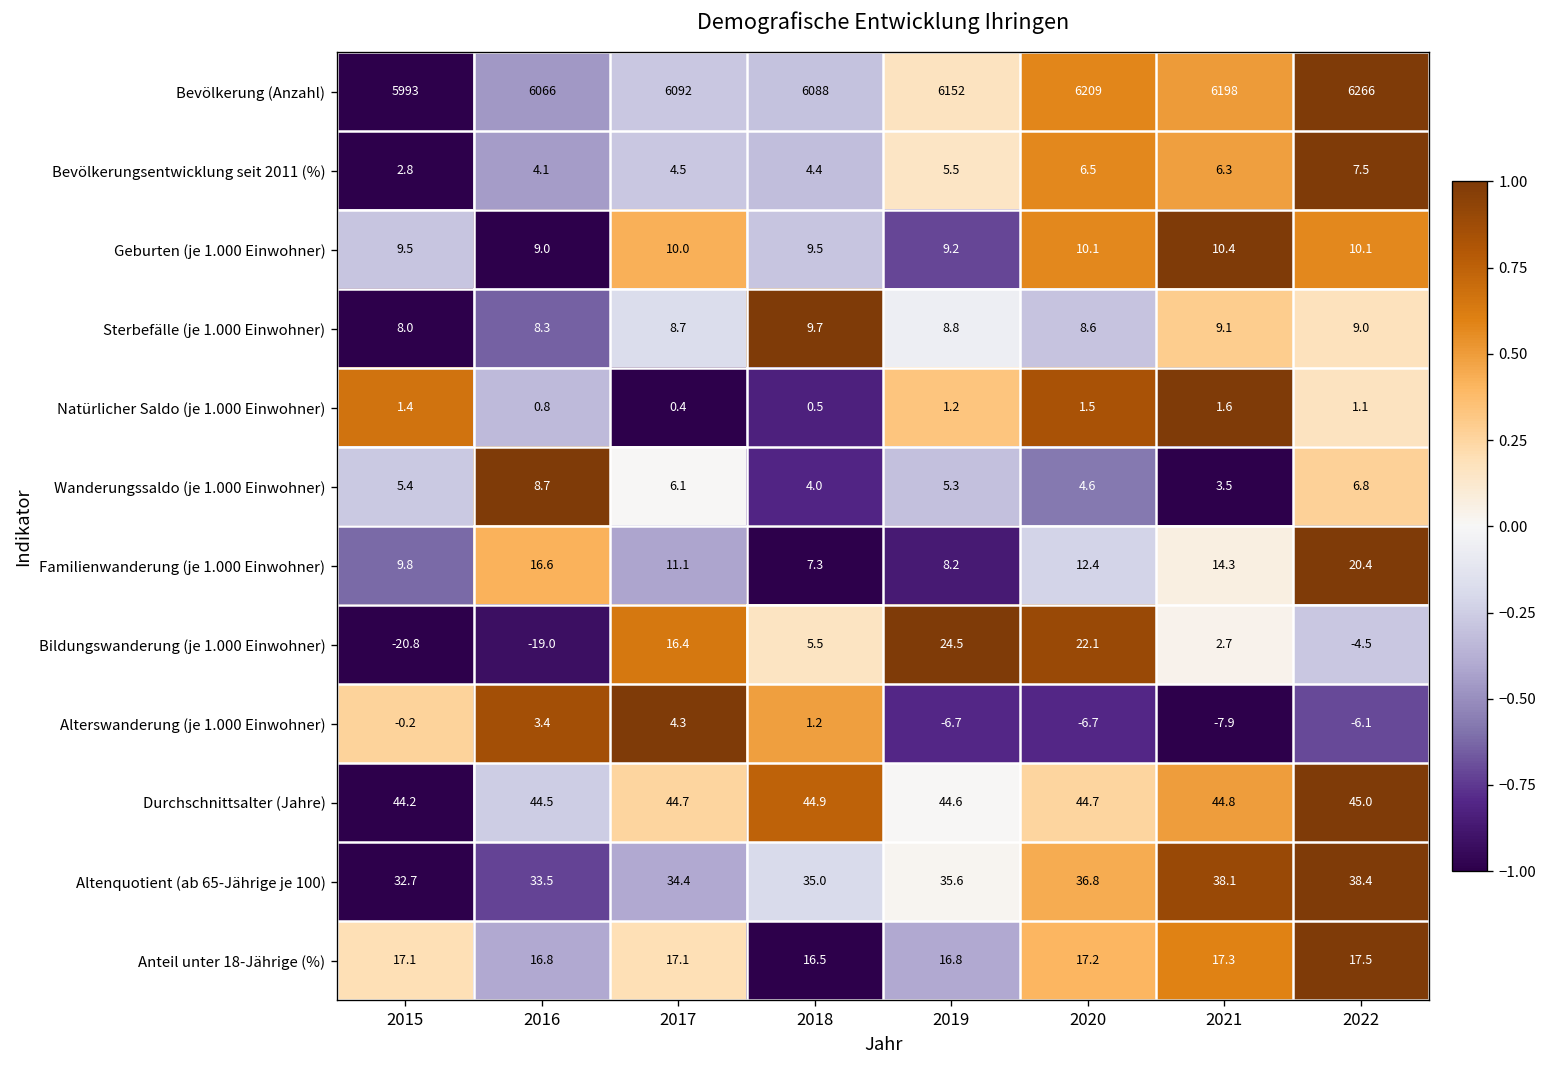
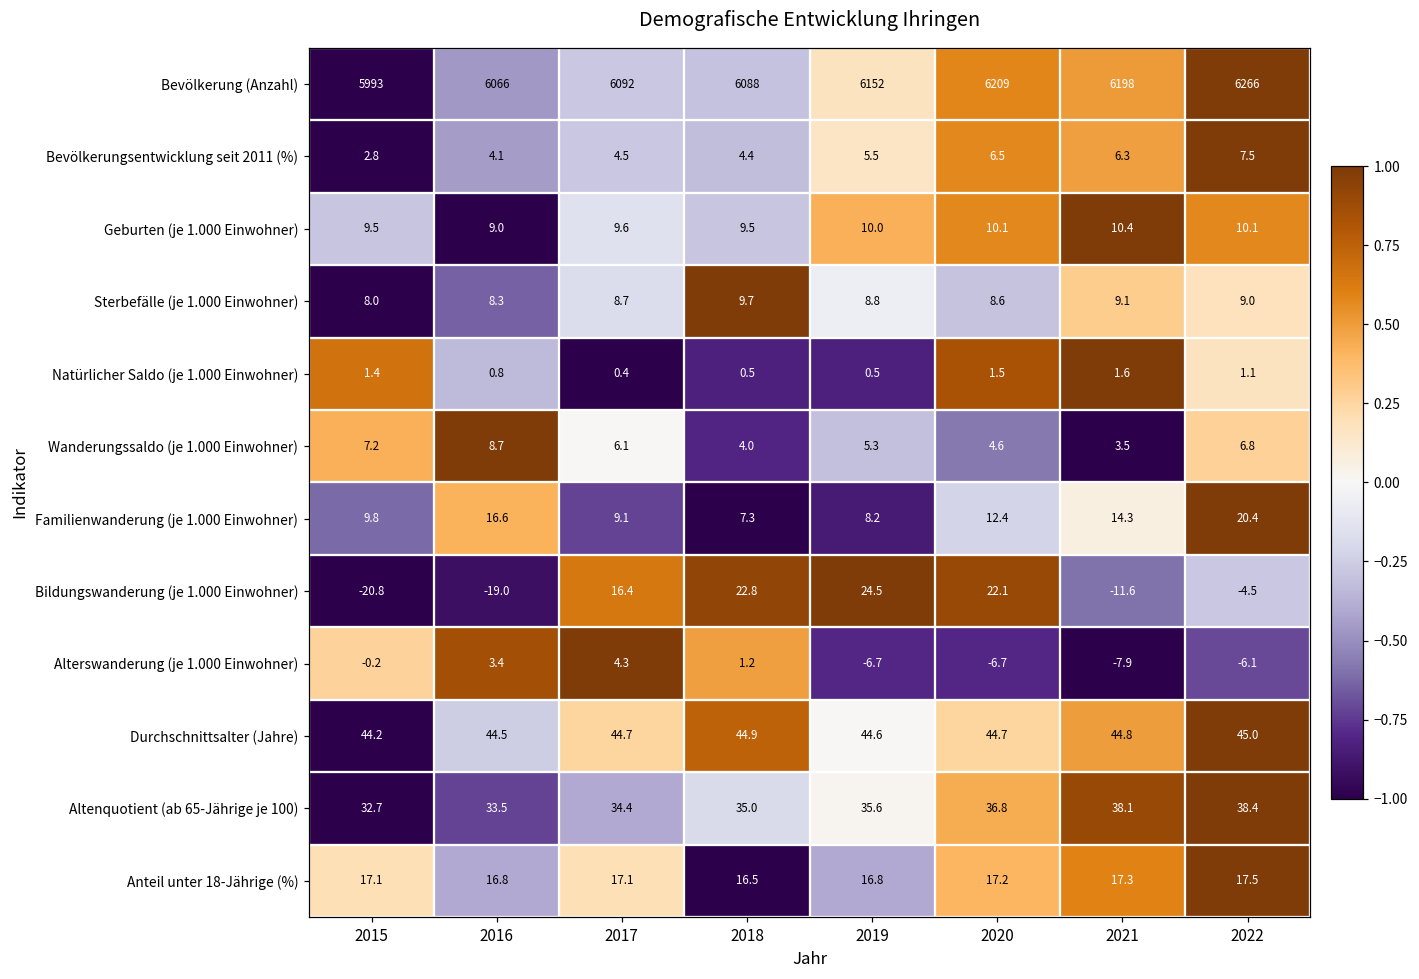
  {
    "Bevölkerung (Anzahl)": {
      "2015": 5993,
      "2016": 6066,
      "2017": 6092,
      "2018": 6088,
      "2019": 6152,
      "2020": 6209,
      "2021": 6198,
      "2022": 6266
    },
    "Bevölkerungsentwicklung seit 2011 (%)": {
      "2015": 2.8,
      "2016": 4.1,
      "2017": 4.5,
      "2018": 4.4,
      "2019": 5.5,
      "2020": 6.5,
      "2021": 6.3,
      "2022": 7.5
    },
    "Geburten (je 1.000 Einwohner)": {
      "2015": 9.5,
      "2016": 9.0,
-     "2017": 10.0,
+     "2017": 9.6,
      "2018": 9.5,
-     "2019": 9.2,
+     "2019": 10.0,
      "2020": 10.1,
      "2021": 10.4,
      "2022": 10.1
    },
    "Sterbefälle (je 1.000 Einwohner)": {
      "2015": 8.0,
      "2016": 8.3,
      "2017": 8.7,
      "2018": 9.7,
      "2019": 8.8,
      "2020": 8.6,
      "2021": 9.1,
      "2022": 9.0
    },
    "Natürlicher Saldo (je 1.000 Einwohner)": {
      "2015": 1.4,
      "2016": 0.8,
      "2017": 0.4,
      "2018": 0.5,
-     "2019": 1.2,
+     "2019": 0.5,
      "2020": 1.5,
      "2021": 1.6,
      "2022": 1.1
    },
    "Wanderungssaldo (je 1.000 Einwohner)": {
-     "2015": 5.4,
+     "2015": 7.2,
      "2016": 8.7,
      "2017": 6.1,
      "2018": 4.0,
      "2019": 5.3,
      "2020": 4.6,
      "2021": 3.5,
      "2022": 6.8
    },
    "Familienwanderung (je 1.000 Einwohner)": {
      "2015": 9.8,
      "2016": 16.6,
-     "2017": 11.1,
+     "2017": 9.1,
      "2018": 7.3,
      "2019": 8.2,
      "2020": 12.4,
      "2021": 14.3,
      "2022": 20.4
    },
    "Bildungswanderung (je 1.000 Einwohner)": {
      "2015": -20.8,
      "2016": -19.0,
      "2017": 16.4,
-     "2018": 5.5,
+     "2018": 22.8,
      "2019": 24.5,
      "2020": 22.1,
-     "2021": 2.7,
+     "2021": -11.6,
      "2022": -4.5
    },
    "Alterswanderung (je 1.000 Einwohner)": {
      "2015": -0.2,
      "2016": 3.4,
      "2017": 4.3,
      "2018": 1.2,
      "2019": -6.7,
      "2020": -6.7,
      "2021": -7.9,
      "2022": -6.1
    },
    "Durchschnittsalter (Jahre)": {
      "2015": 44.2,
      "2016": 44.5,
      "2017": 44.7,
      "2018": 44.9,
      "2019": 44.6,
      "2020": 44.7,
      "2021": 44.8,
      "2022": 45.0
    },
    "Altenquotient (ab 65-Jährige je 100)": {
      "2015": 32.7,
      "2016": 33.5,
      "2017": 34.4,
      "2018": 35.0,
      "2019": 35.6,
      "2020": 36.8,
      "2021": 38.1,
      "2022": 38.4
    },
    "Anteil unter 18-Jährige (%)": {
      "2015": 17.1,
      "2016": 16.8,
      "2017": 17.1,
      "2018": 16.5,
      "2019": 16.8,
      "2020": 17.2,
      "2021": 17.3,
      "2022": 17.5
    }
  }
